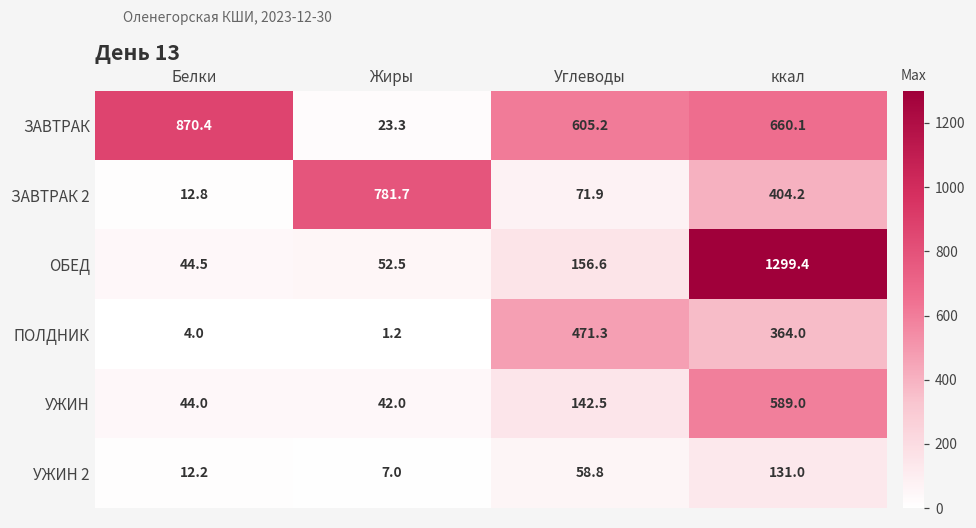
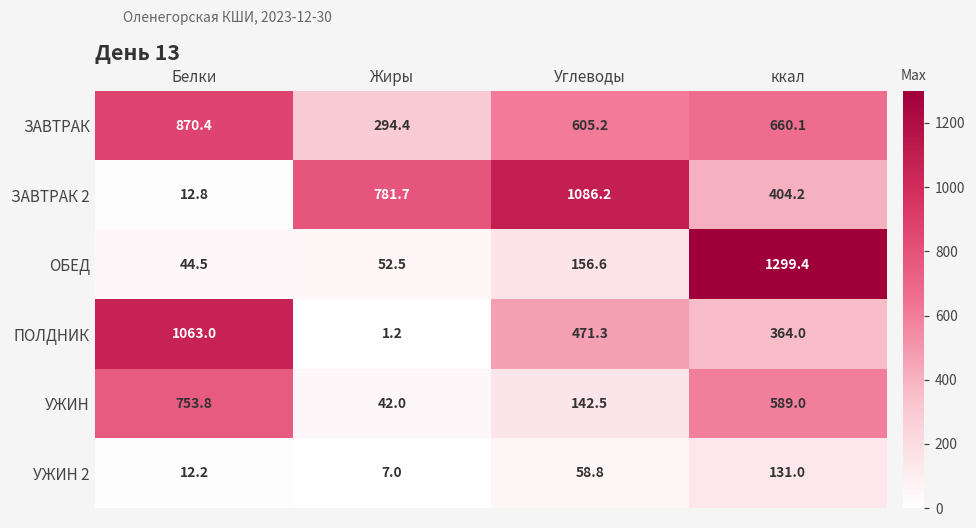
  {
    "ЗАВТРАК": {
      "Белки": 870.4,
-     "Жиры": 23.3,
+     "Жиры": 294.4,
      "Углеводы": 605.2,
      "ккал": 660.1
    },
    "ЗАВТРАК 2": {
      "Белки": 12.8,
      "Жиры": 781.7,
-     "Углеводы": 71.9,
+     "Углеводы": 1086.2,
      "ккал": 404.2
    },
    "ОБЕД": {
      "Белки": 44.5,
      "Жиры": 52.5,
      "Углеводы": 156.6,
      "ккал": 1299.4
    },
    "ПОЛДНИК": {
-     "Белки": 4.0,
+     "Белки": 1063.0,
      "Жиры": 1.2,
      "Углеводы": 471.3,
      "ккал": 364.0
    },
    "УЖИН": {
-     "Белки": 44.0,
+     "Белки": 753.8,
      "Жиры": 42.0,
      "Углеводы": 142.5,
      "ккал": 589.0
    },
    "УЖИН 2": {
      "Белки": 12.2,
      "Жиры": 7.0,
      "Углеводы": 58.8,
      "ккал": 131.0
    }
  }
